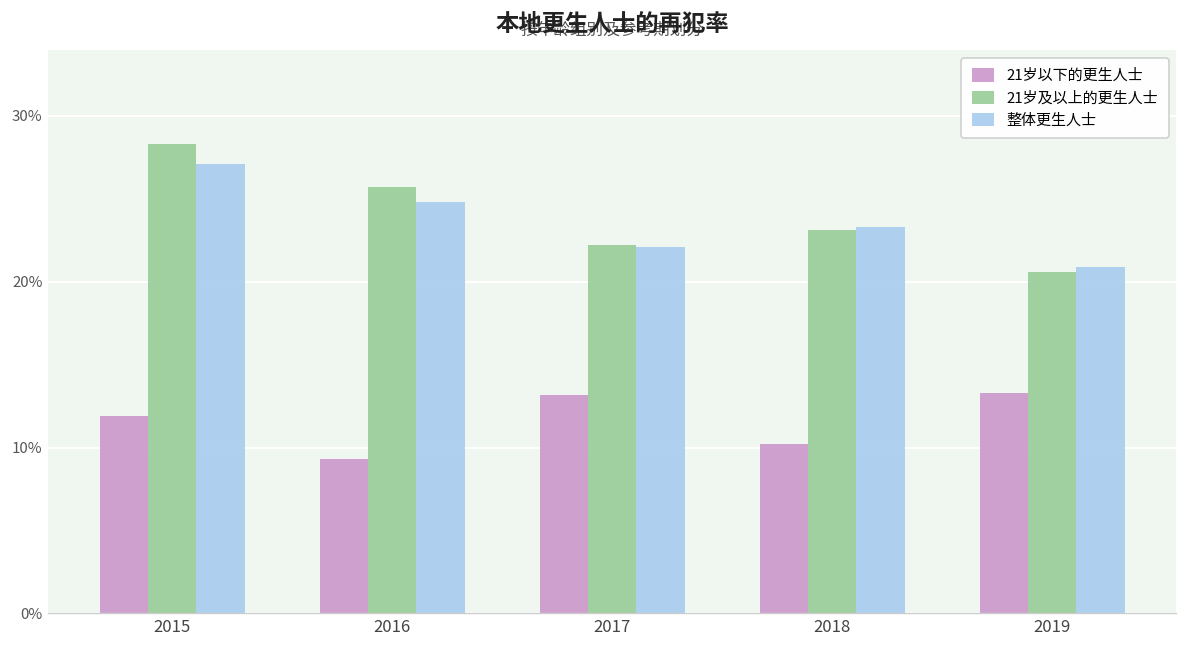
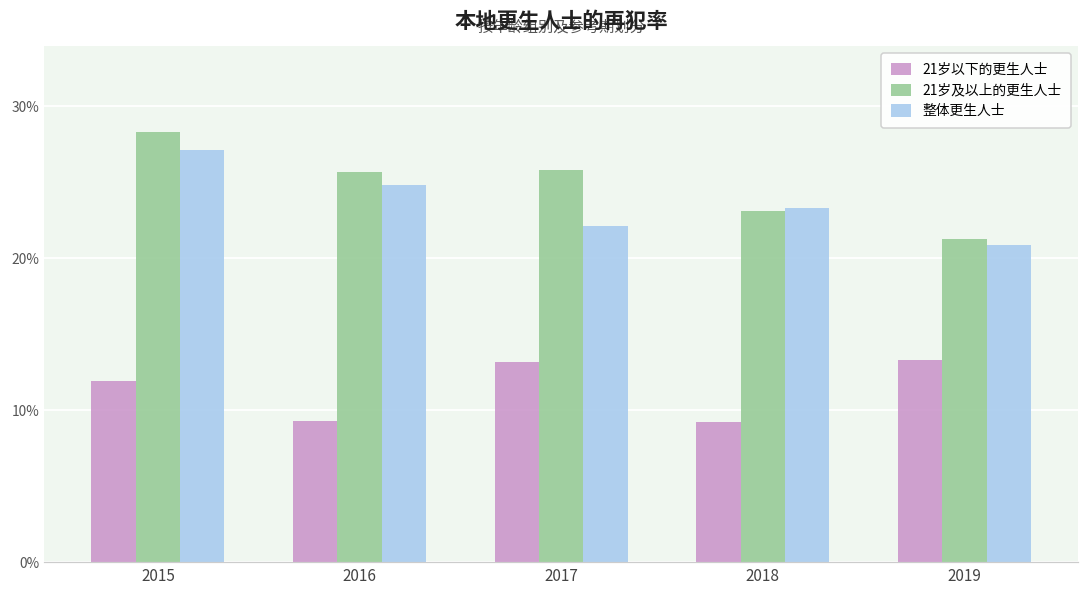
  {
    "21岁以下的更生人士": {
      "2015": "11.9%",
      "2016": "9.3%",
      "2017": "13.2%",
-     "2018": "10.2%",
+     "2018": "9.2%",
      "2019": "13.3%"
    },
    "21岁及以上的更生人士": {
      "2015": "28.3%",
      "2016": "25.7%",
-     "2017": "22.2%",
+     "2017": "25.8%",
      "2018": "23.1%",
-     "2019": "20.6%"
+     "2019": "21.3%"
    },
    "整体更生人士": {
      "2015": "27.1%",
      "2016": "24.8%",
      "2017": "22.1%",
      "2018": "23.3%",
      "2019": "20.9%"
    }
  }
